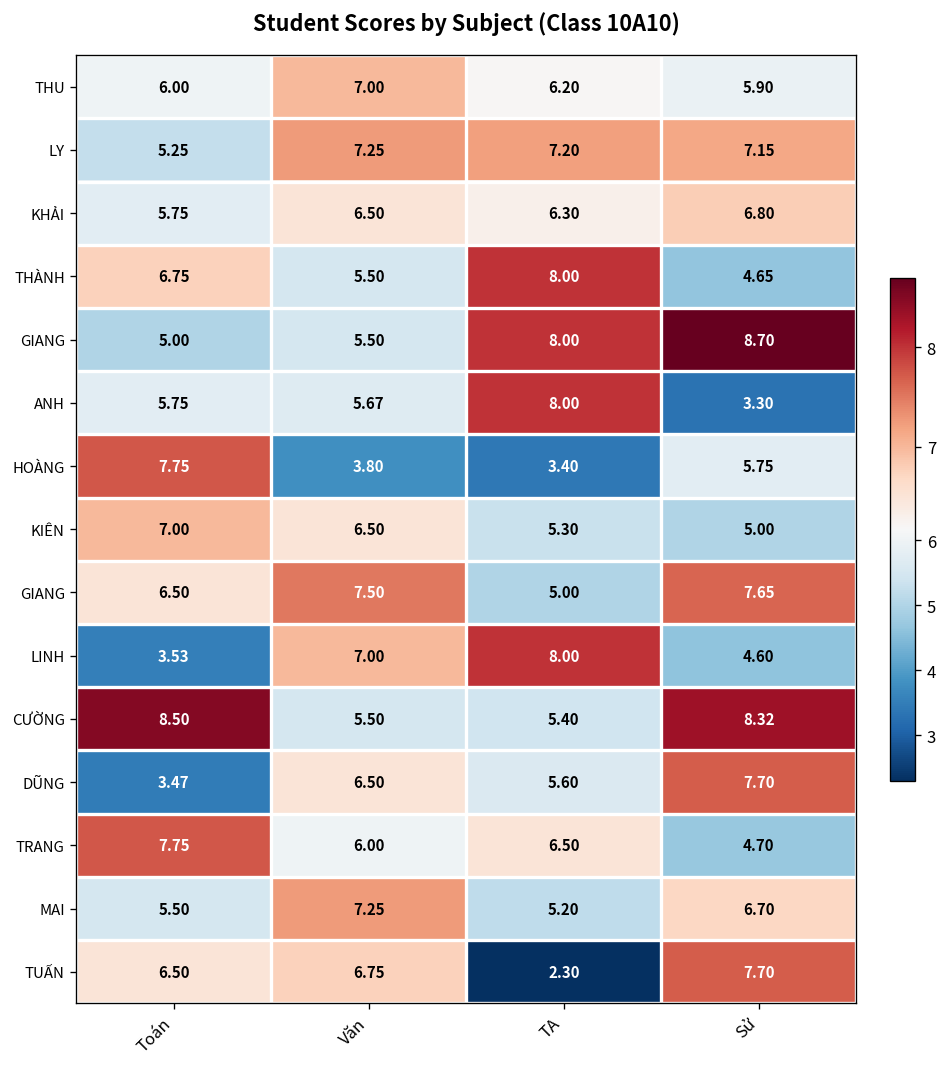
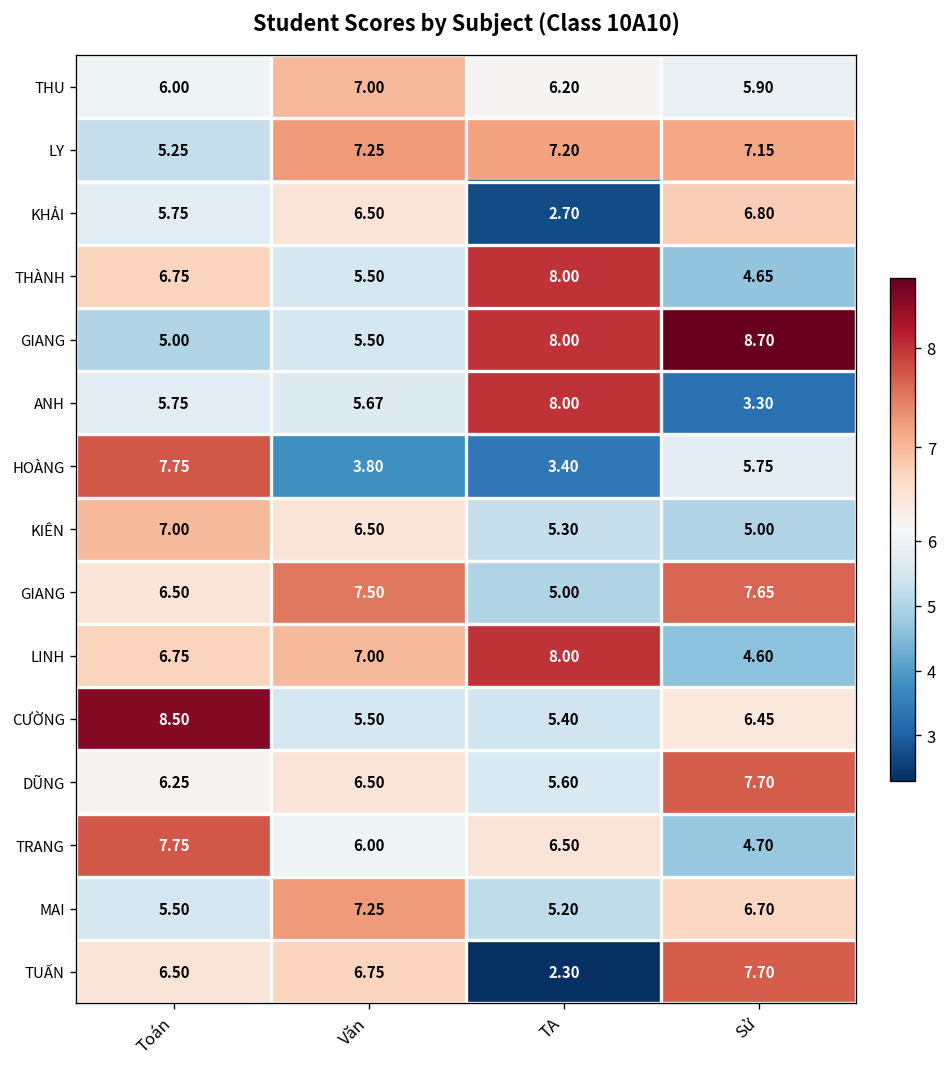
  {
    "THU": {
      "Toán": 6.00,
      "Văn": 7.00,
      "TA": 6.20,
      "Sử": 5.90
    },
    "LY": {
      "Toán": 5.25,
      "Văn": 7.25,
      "TA": 7.20,
      "Sử": 7.15
    },
    "KHẢI": {
      "Toán": 5.75,
      "Văn": 6.50,
-     "TA": 6.30,
+     "TA": 2.70,
      "Sử": 6.80
    },
    "THÀNH": {
      "Toán": 6.75,
      "Văn": 5.50,
      "TA": 8.00,
      "Sử": 4.65
    },
    "ANH": {
      "Toán": 5.75,
      "Văn": 5.67,
      "TA": 8.00,
      "Sử": 3.30
    },
    "HOÀNG": {
      "Toán": 7.75,
      "Văn": 3.80,
      "TA": 3.40,
      "Sử": 5.75
    },
    "KIÊN": {
      "Toán": 7.00,
      "Văn": 6.50,
      "TA": 5.30,
      "Sử": 5.00
    },
    "LINH": {
-     "Toán": 3.53,
+     "Toán": 6.75,
      "Văn": 7.00,
      "TA": 8.00,
      "Sử": 4.60
    },
    "CƯỜNG": {
      "Toán": 8.50,
      "Văn": 5.50,
      "TA": 5.40,
-     "Sử": 8.32
+     "Sử": 6.45
    },
    "DŨNG": {
-     "Toán": 3.47,
+     "Toán": 6.25,
      "Văn": 6.50,
      "TA": 5.60,
      "Sử": 7.70
    },
    "TRANG": {
      "Toán": 7.75,
      "Văn": 6.00,
      "TA": 6.50,
      "Sử": 4.70
    },
    "MAI": {
      "Toán": 5.50,
      "Văn": 7.25,
      "TA": 5.20,
      "Sử": 6.70
    },
    "TUẤN": {
      "Toán": 6.50,
      "Văn": 6.75,
      "TA": 2.30,
      "Sử": 7.70
    }
  }
